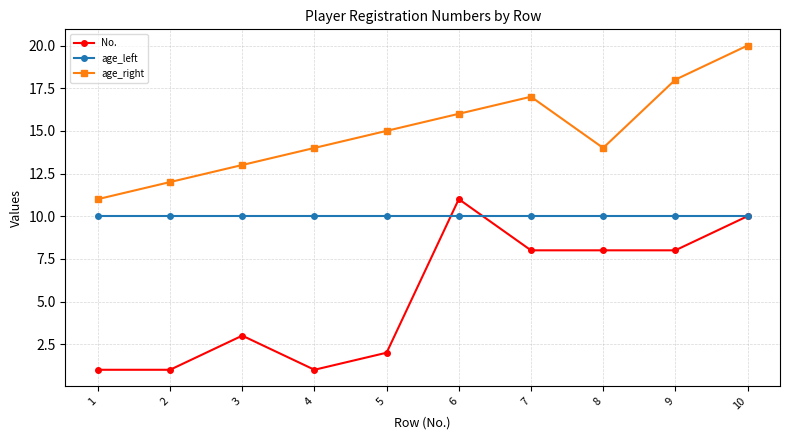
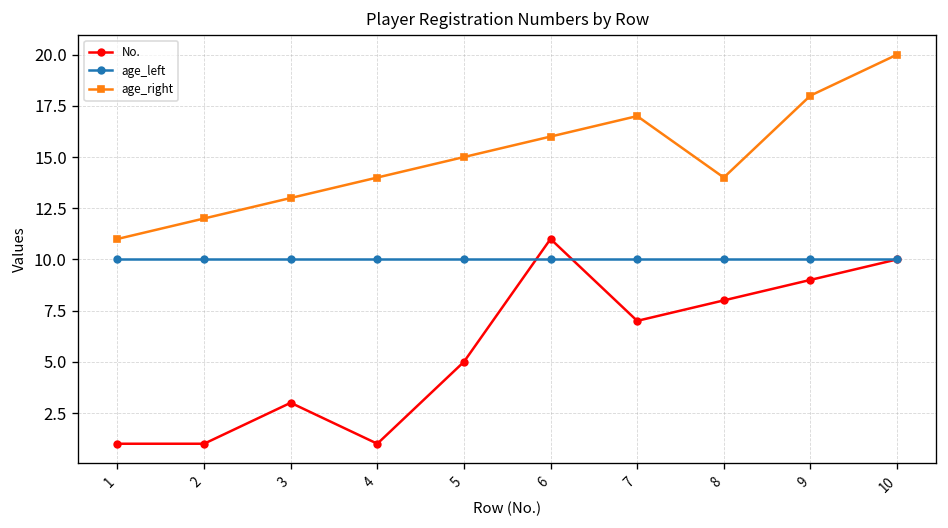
  {
    "No.": {
      "1": 1,
      "2": 1,
      "3": 3,
      "4": 1,
-     "5": 2,
+     "5": 5,
      "6": 11,
-     "7": 8,
+     "7": 7,
      "8": 8,
-     "9": 8
+     "9": 9
    },
    "age_left": {
      "1": 10,
      "2": 10,
      "3": 10,
      "4": 10,
      "5": 10,
      "6": 10,
      "7": 10,
      "8": 10,
      "9": 10
    },
    "age_right": {
      "1": 11,
      "2": 12,
      "3": 13,
      "4": 14,
      "5": 15,
      "6": 16,
      "7": 17,
      "8": 14,
      "9": 18,
      "10": 20
    }
  }
